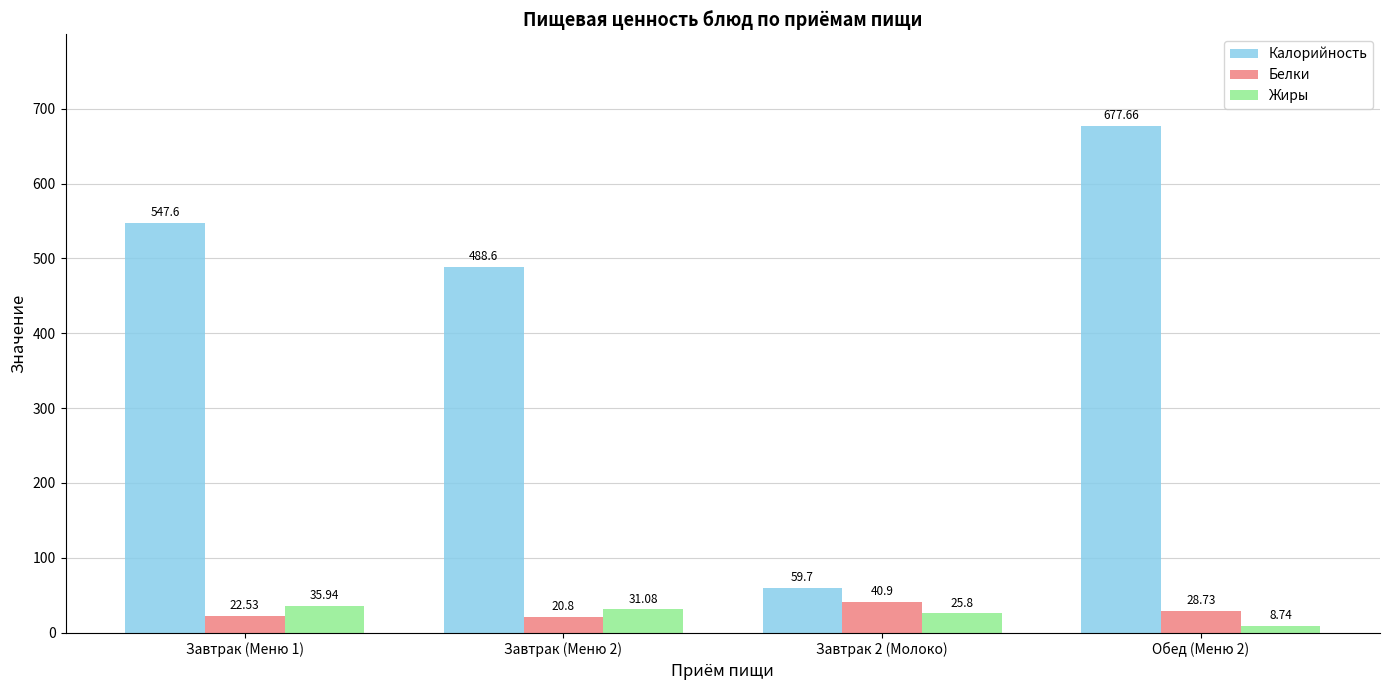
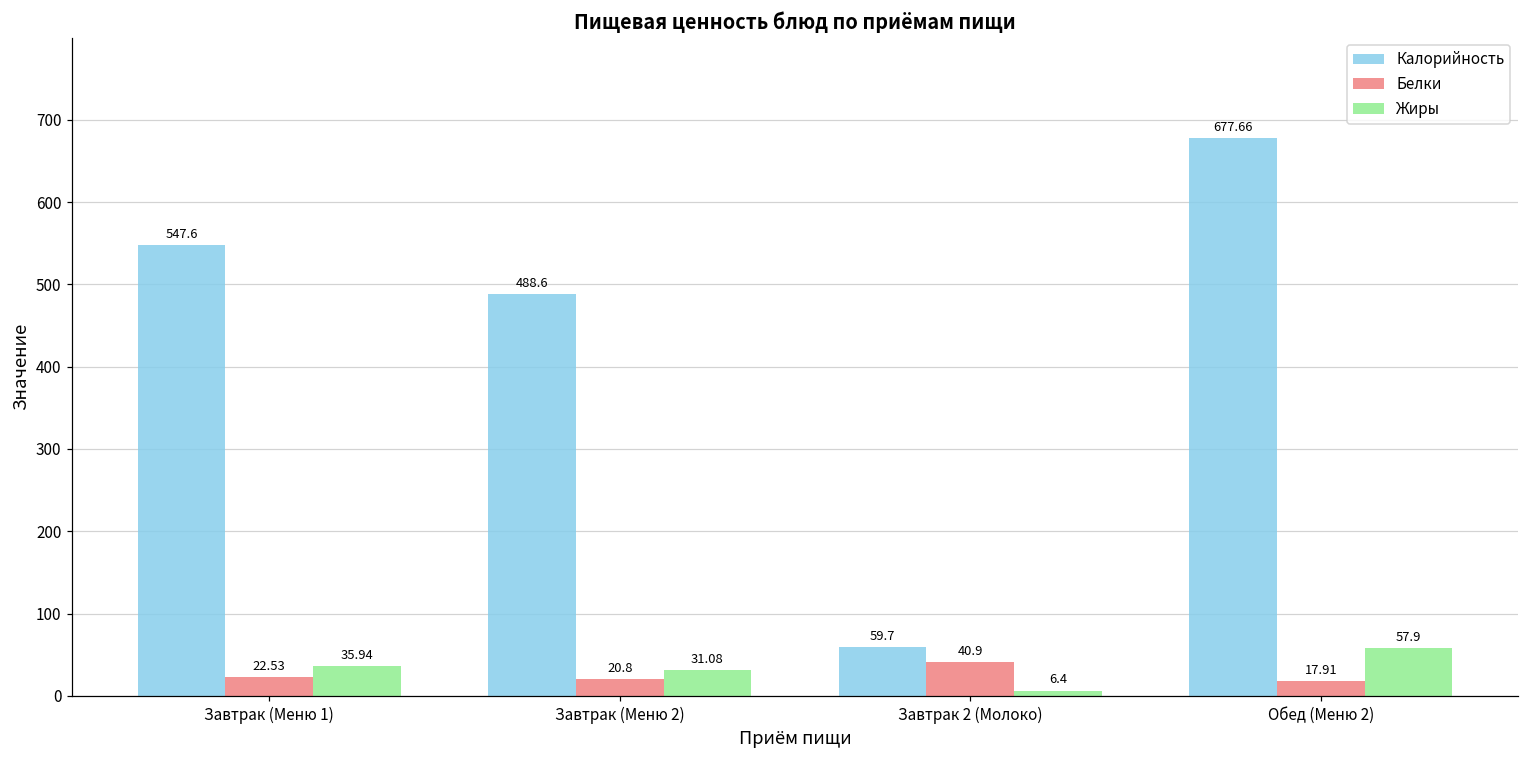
  {
    "Калорийность": {
      "Завтрак (Меню 1)": 547.6,
      "Завтрак (Меню 2)": 488.6,
      "Завтрак 2 (Молоко)": 59.7,
      "Обед (Меню 2)": 677.66
    },
    "Белки": {
      "Завтрак (Меню 1)": 22.53,
      "Завтрак (Меню 2)": 20.8,
      "Завтрак 2 (Молоко)": 40.9,
-     "Обед (Меню 2)": 28.73
+     "Обед (Меню 2)": 17.91
    },
    "Жиры": {
      "Завтрак (Меню 1)": 35.94,
      "Завтрак (Меню 2)": 31.08,
-     "Завтрак 2 (Молоко)": 25.8,
-     "Обед (Меню 2)": 8.74
+     "Завтрак 2 (Молоко)": 6.4,
+     "Обед (Меню 2)": 57.9
    }
  }
